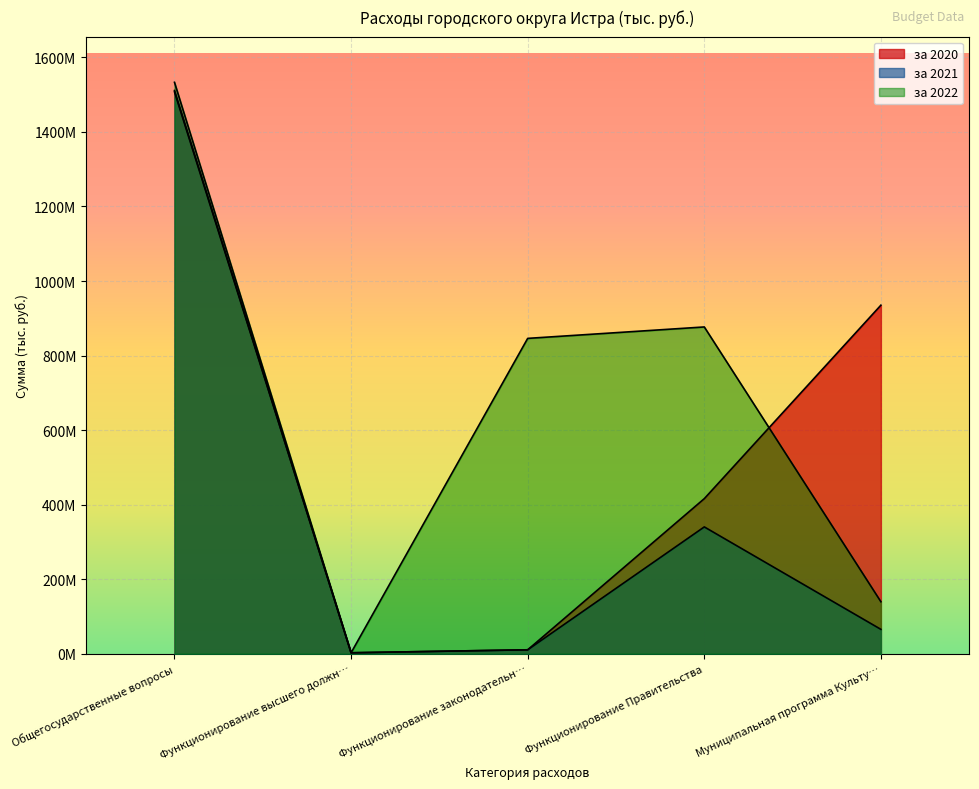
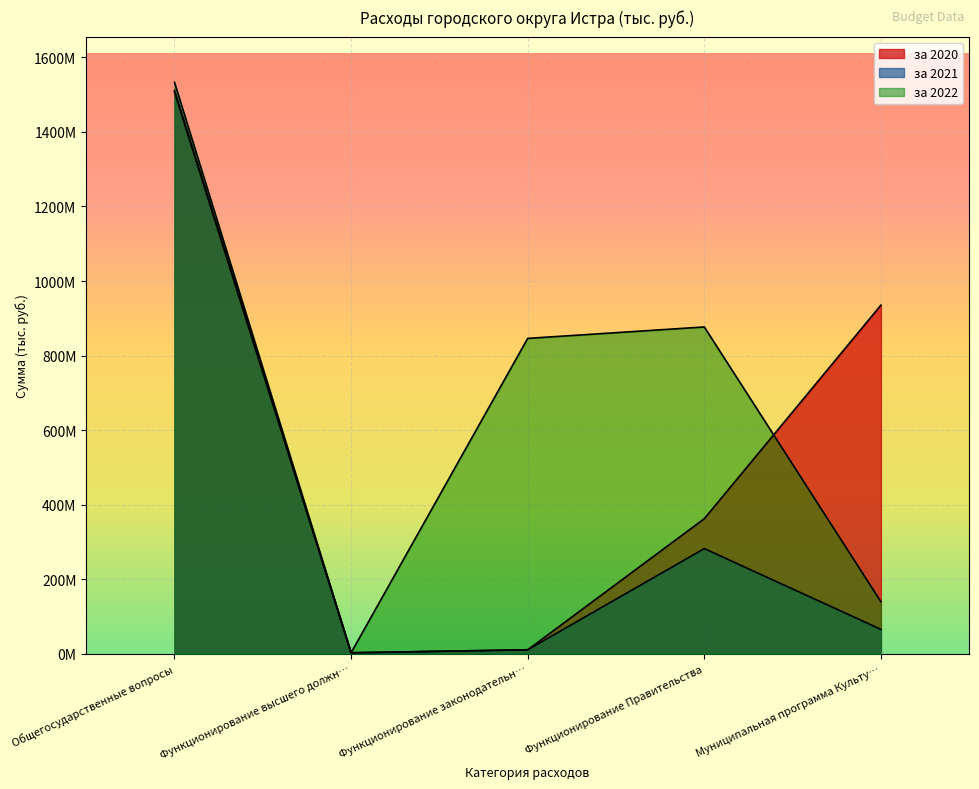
  {
    "за 2020": {
-     "Функционирование Правительства": 420000000,
+     "Функционирование Правительства": 360000000,
      "Муниципальная программа Культу…": 940000000
    },
    "за 2021": {
-     "Функционирование Правительства": 340000000,
+     "Функционирование Правительства": 280000000,
      "Муниципальная программа Культу…": 70000000
    },
    "за 2022": {
      "Общегосударственные вопросы": 1530000000,
      "Функционирование законодательн…": 850000000,
      "Функционирование Правительства": 880000000,
      "Муниципальная программа Культу…": 140000000
    }
  }
